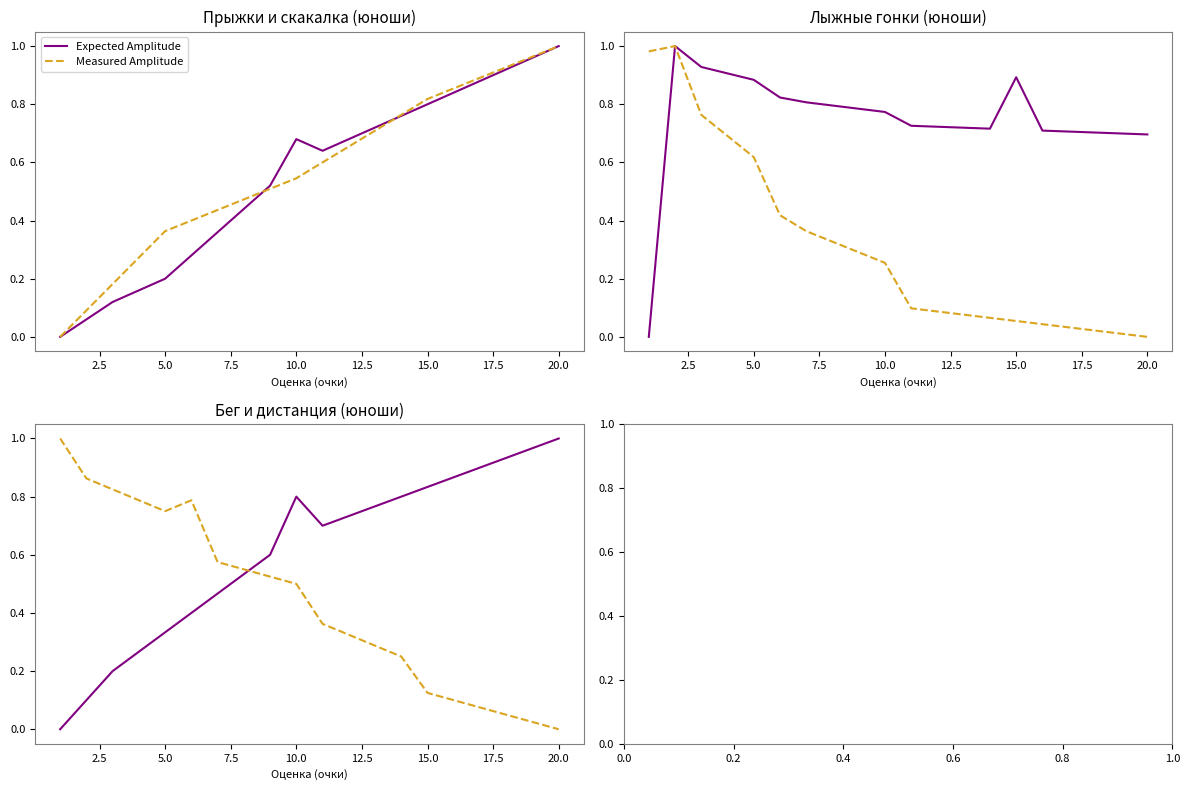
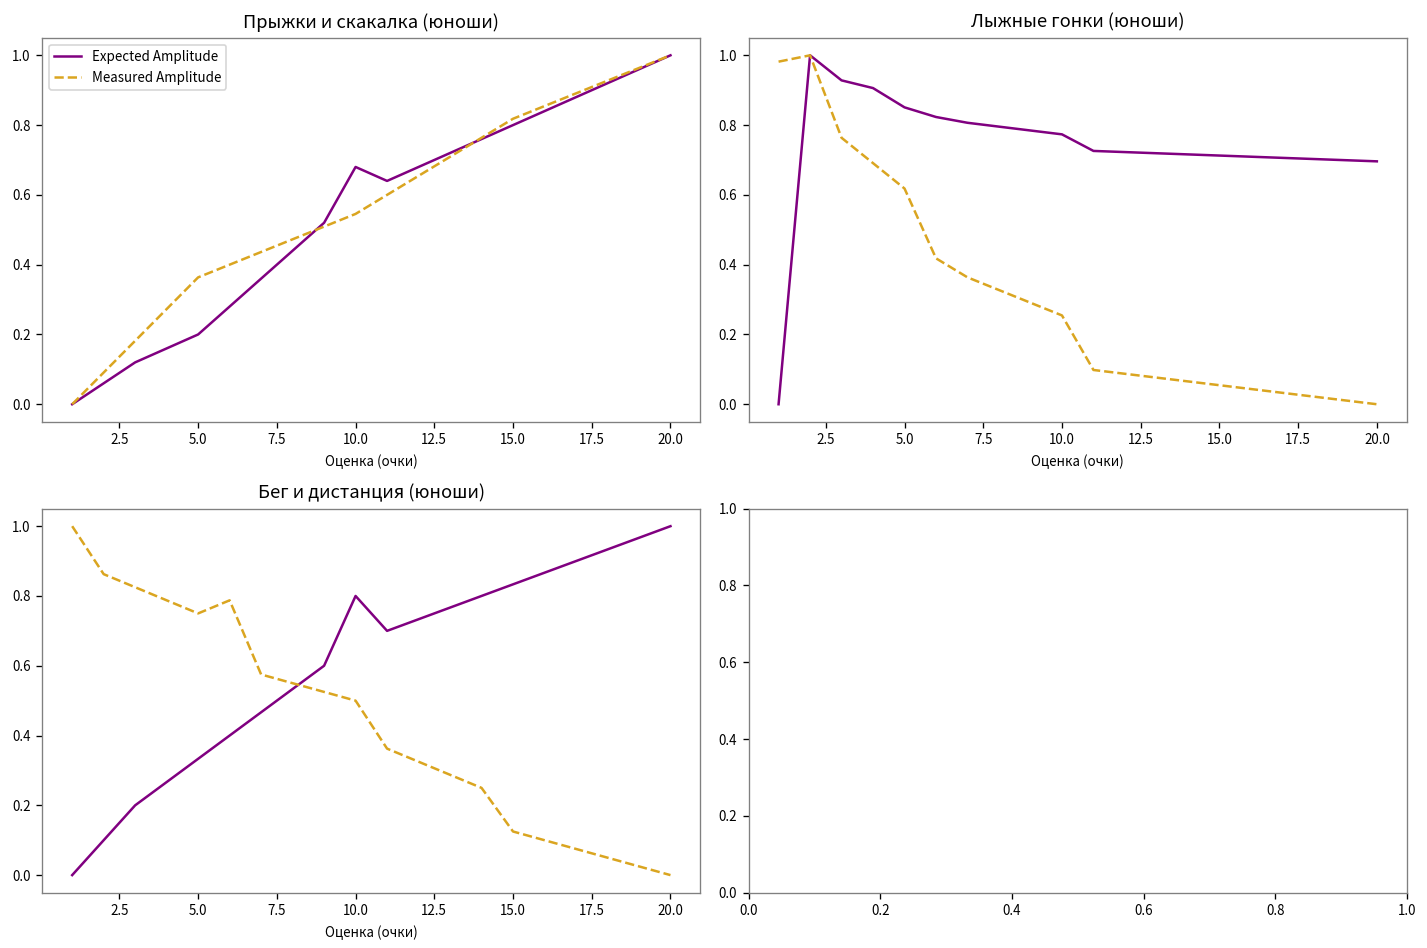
  {
    "Прыжки и скакалка (юноши)": {
      "Expected Amplitude": {
        "5.0": 0.20,
        "10.0": 0.68,
        "15.0": 0.80
      },
      "Measured Amplitude": {
        "5.0": 0.36,
        "10.0": 0.55,
        "15.0": 0.82
      }
    },
    "Лыжные гонки (юноши)": {
      "Expected Amplitude": {
-       "5.0": 0.88,
+       "5.0": 0.85,
        "10.0": 0.77,
-       "15.0": 0.89,
+       "15.0": 0.71,
        "20.0": 0.70
      },
      "Measured Amplitude": {
        "5.0": 0.62,
        "10.0": 0.25,
        "15.0": 0.05,
        "20.0": 0.00
      }
    },
    "Бег и дистанция (юноши)": {
      "Expected Amplitude": {
        "5.0": 0.33,
        "10.0": 0.80,
        "15.0": 0.83,
        "20.0": 1.00
      },
      "Measured Amplitude": {
        "5.0": 0.75,
        "10.0": 0.50,
        "15.0": 0.13,
        "20.0": 0.00
      }
    }
  }
